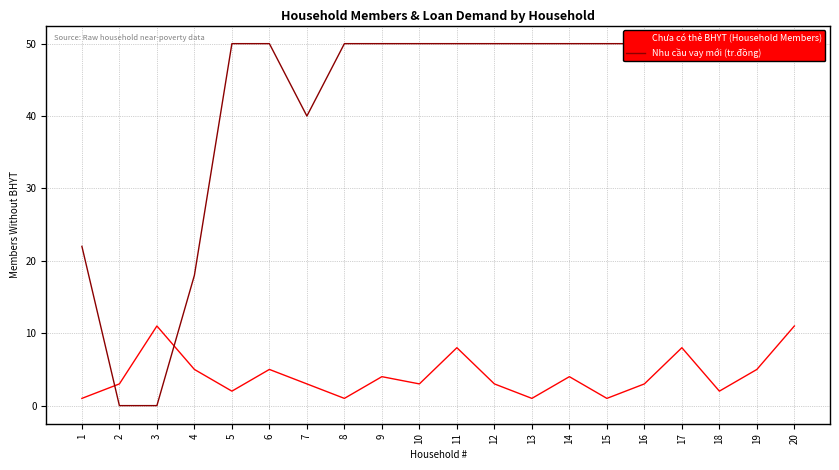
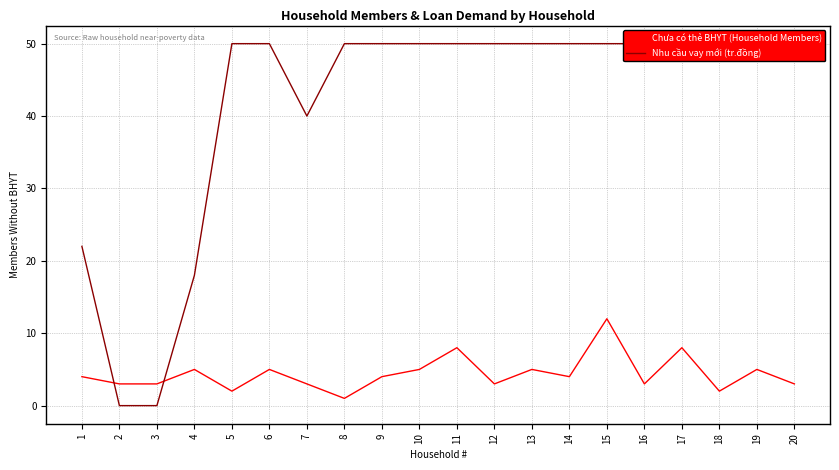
  {
    "Chưa có thẻ BHYT (Household Members)": {
-     "1": 1,
+     "1": 4,
      "2": 3,
-     "3": 11,
+     "3": 3,
      "4": 5,
      "5": 2,
      "6": 5,
      "7": 3,
      "8": 1,
      "9": 4,
-     "10": 3,
+     "10": 5,
      "11": 8,
      "12": 3,
-     "13": 1,
+     "13": 5,
      "14": 4,
-     "15": 1,
+     "15": 12,
      "16": 3,
      "17": 8,
      "18": 2,
      "19": 5,
-     "20": 11
+     "20": 3
    },
    "Nhu cầu vay mới (tr.đồng)": {
      "1": 22,
      "2": 0,
      "3": 0,
      "4": 18,
      "5": 50,
      "6": 50,
      "7": 40,
      "8": 50,
      "9": 50,
      "10": 50,
      "11": 50,
      "12": 50,
      "13": 50,
      "14": 50,
      "15": 50
    }
  }
